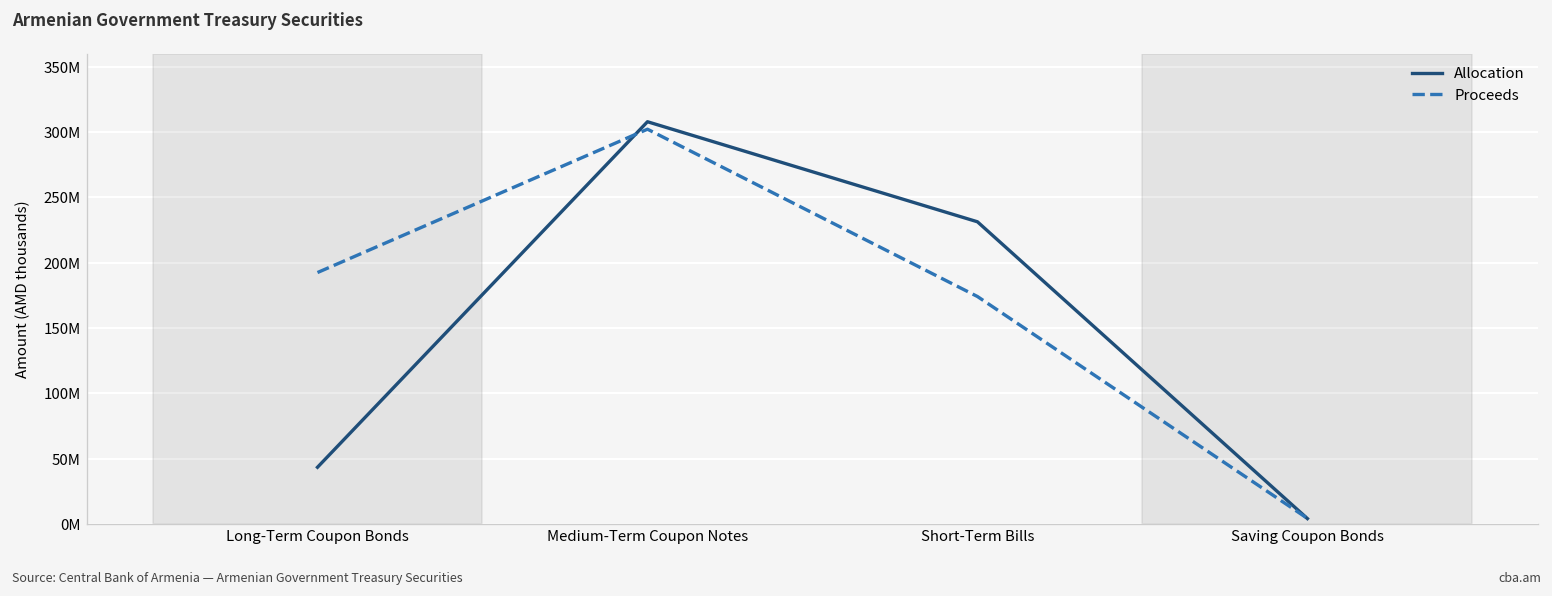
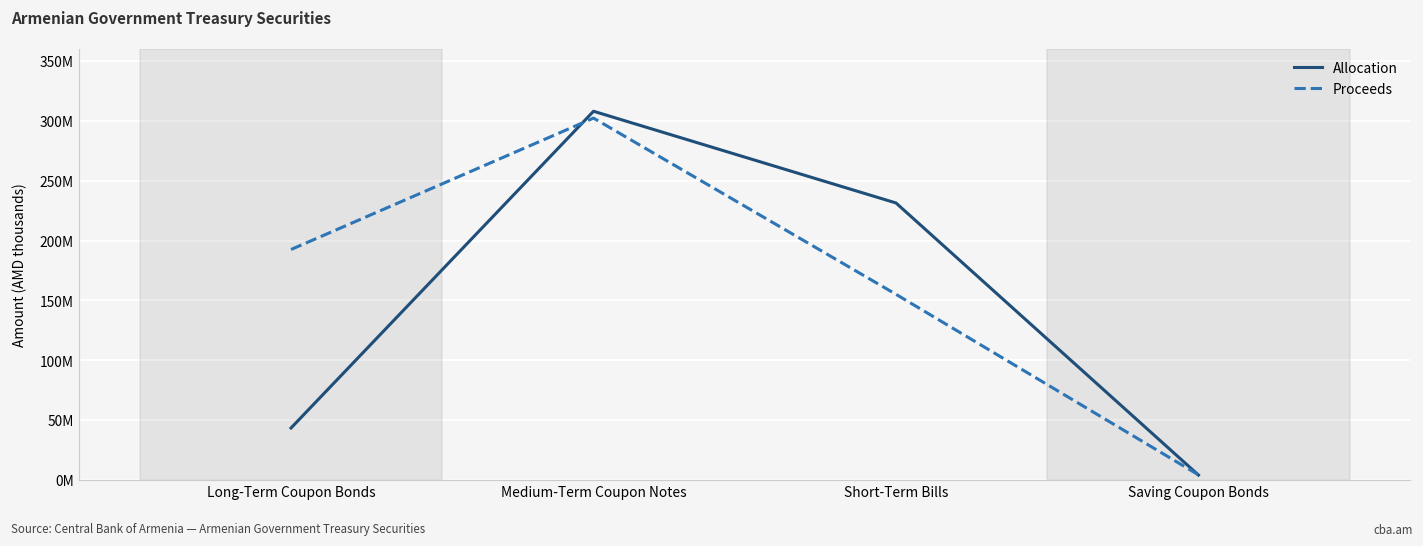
  {
    "Allocation": {
      "Long-Term Coupon Bonds": 44000000,
      "Medium-Term Coupon Notes": 308000000,
      "Short-Term Bills": 231000000
    },
    "Proceeds": {
      "Long-Term Coupon Bonds": 193000000,
      "Medium-Term Coupon Notes": 302000000,
-     "Short-Term Bills": 174000000
+     "Short-Term Bills": 155000000
    }
  }
